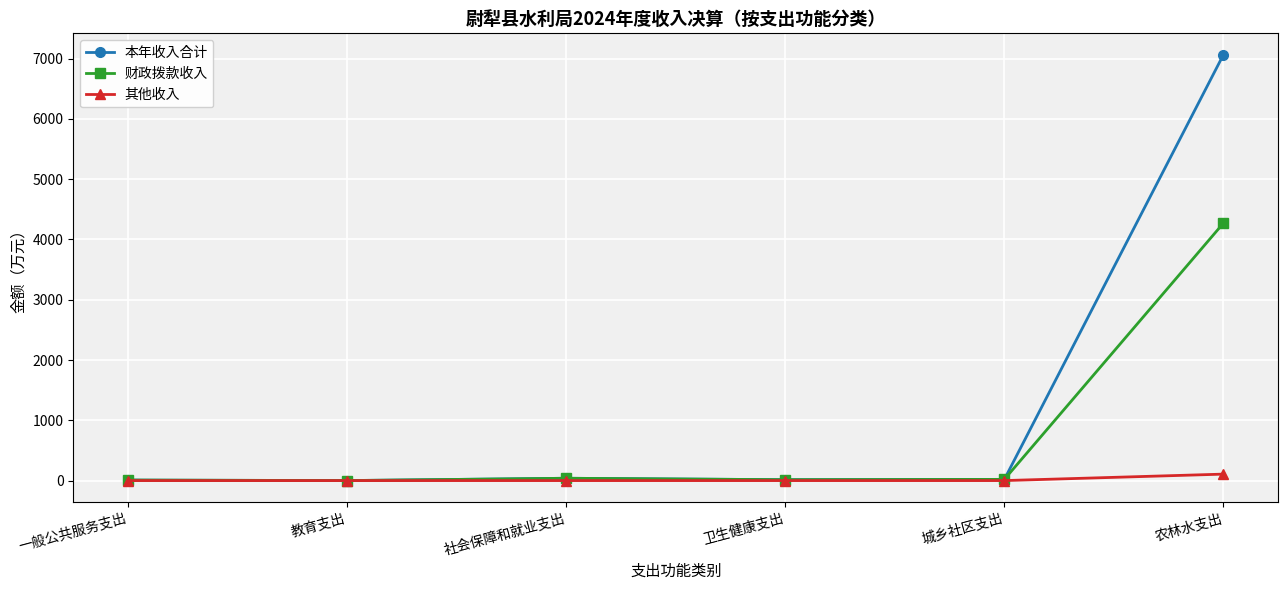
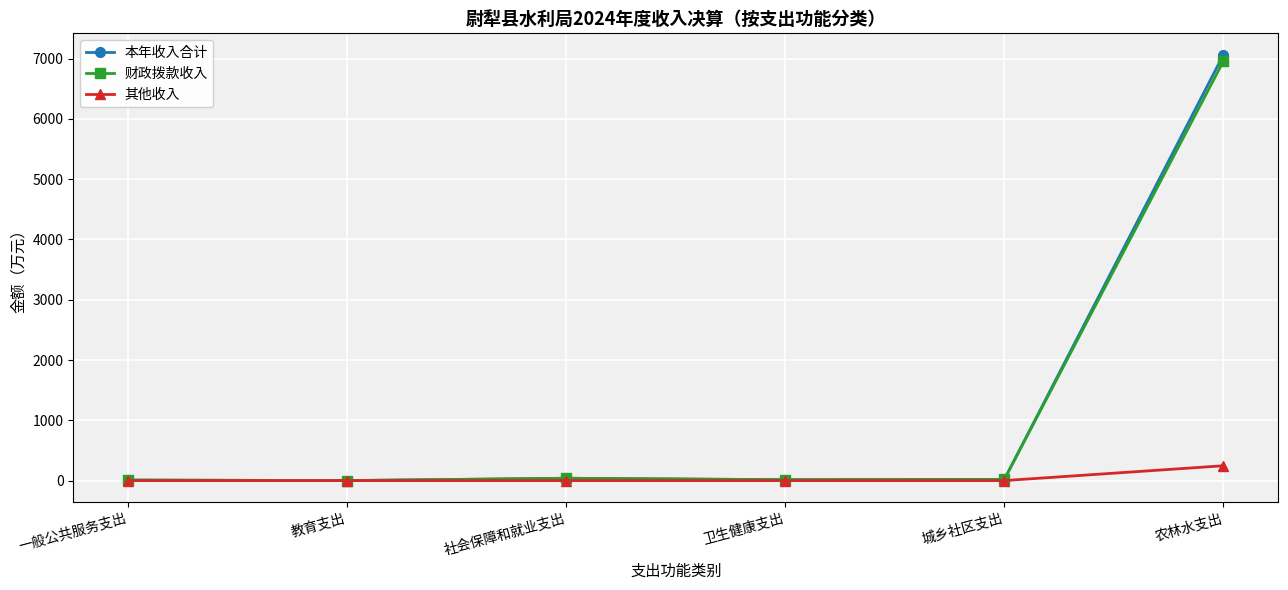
  {
    "本年收入合计": {
      "农林水支出": 7100
    },
    "财政拨款收入": {
-     "农林水支出": 4300
+     "农林水支出": 7000
    },
    "其他收入": {
-     "农林水支出": 100
+     "农林水支出": 200
    }
  }
